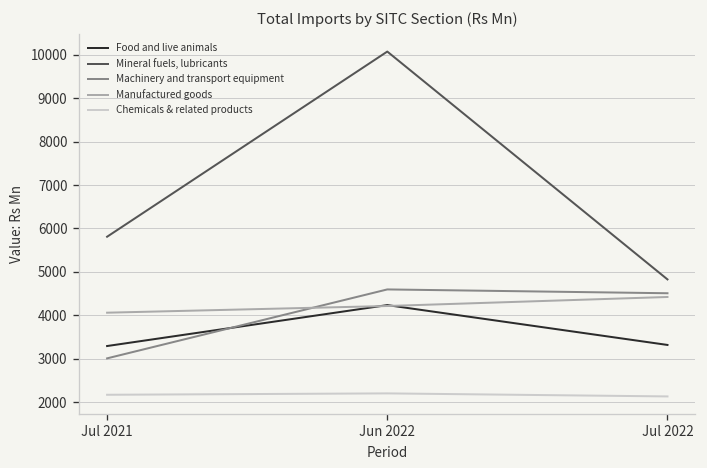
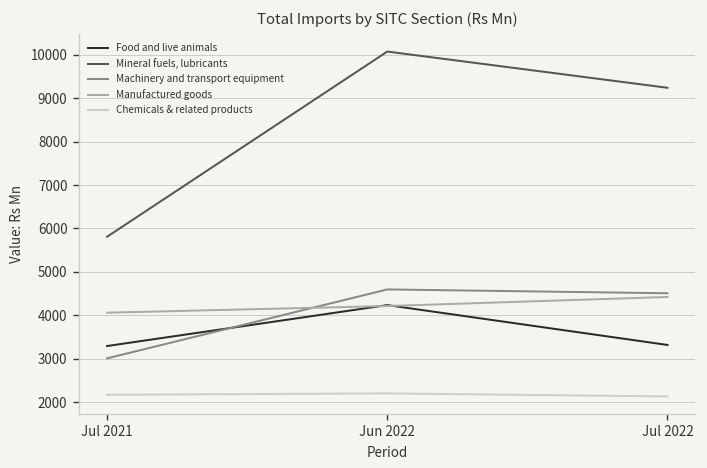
  {
    "Food and live animals": {
      "Jul 2021": 3300,
      "Jul 2022": 3300
    },
    "Mineral fuels, lubricants": {
      "Jul 2021": 5800,
      "Jun 2022": 10100,
-     "Jul 2022": 4800
+     "Jul 2022": 9200
    }
  }
